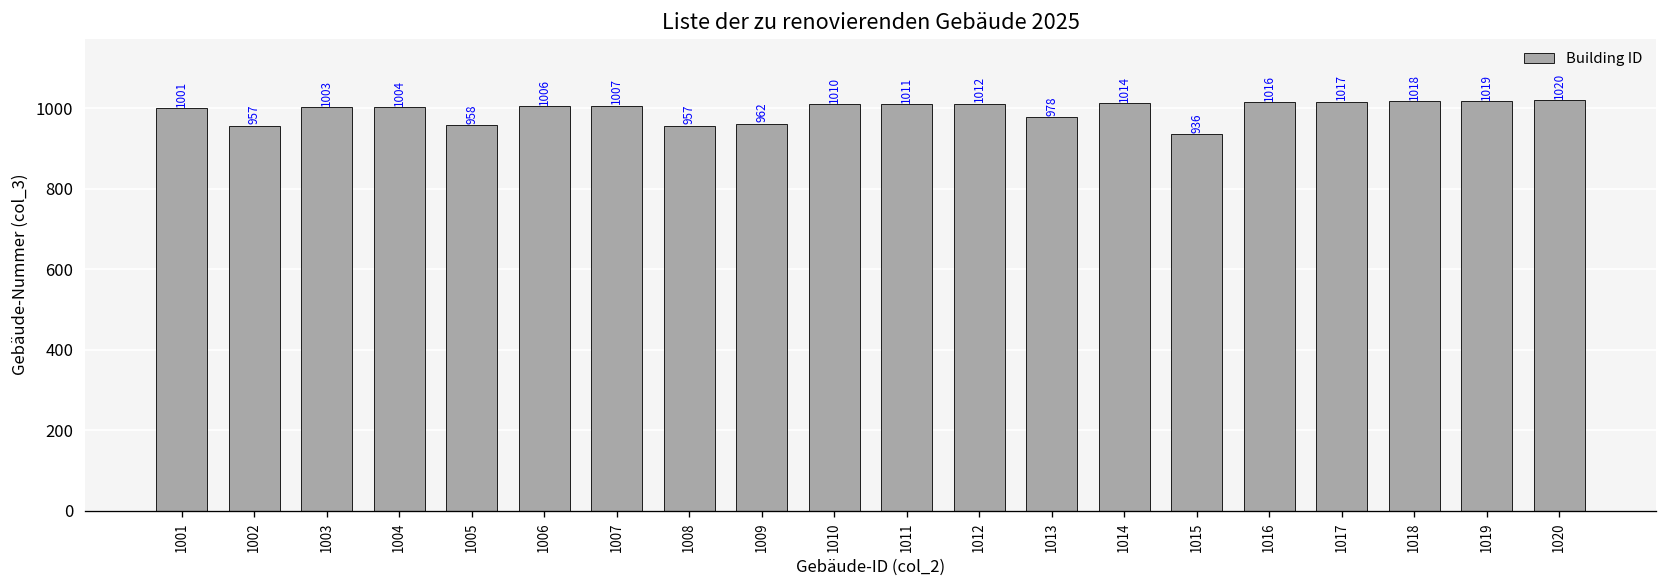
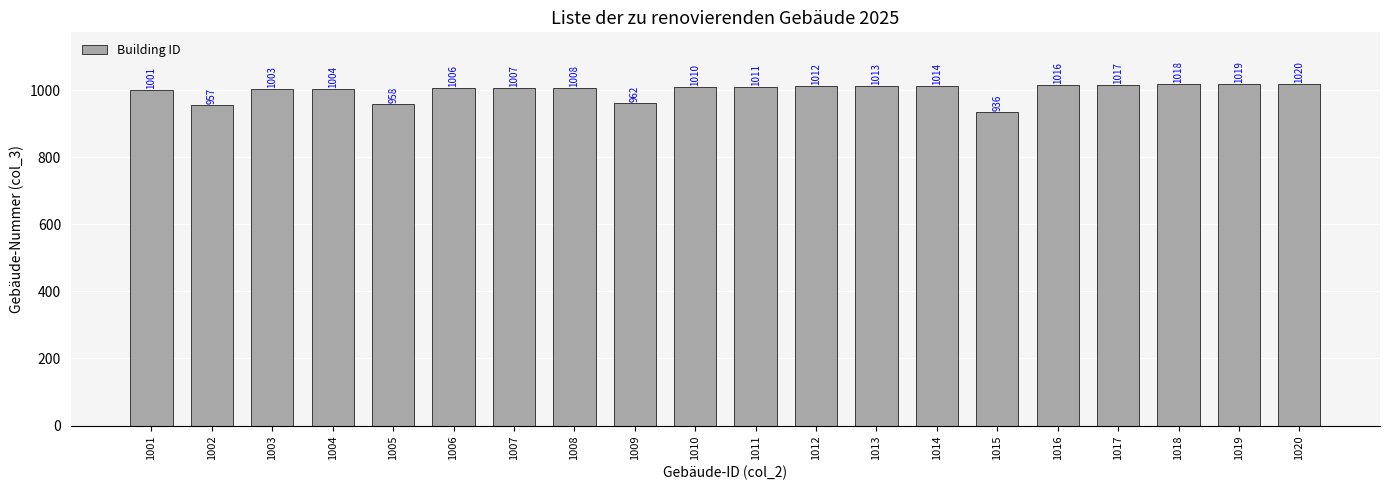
  {
    "1001": 1001,
    "1002": 957,
    "1003": 1003,
    "1004": 1004,
    "1005": 958,
    "1006": 1006,
    "1007": 1007,
-   "1008": 957,
+   "1008": 1008,
    "1009": 962,
    "1010": 1010,
    "1011": 1011,
    "1012": 1012,
-   "1013": 978,
+   "1013": 1013,
    "1014": 1014,
    "1015": 936,
    "1016": 1016,
    "1017": 1017,
    "1018": 1018,
    "1019": 1019,
    "1020": 1020
  }
